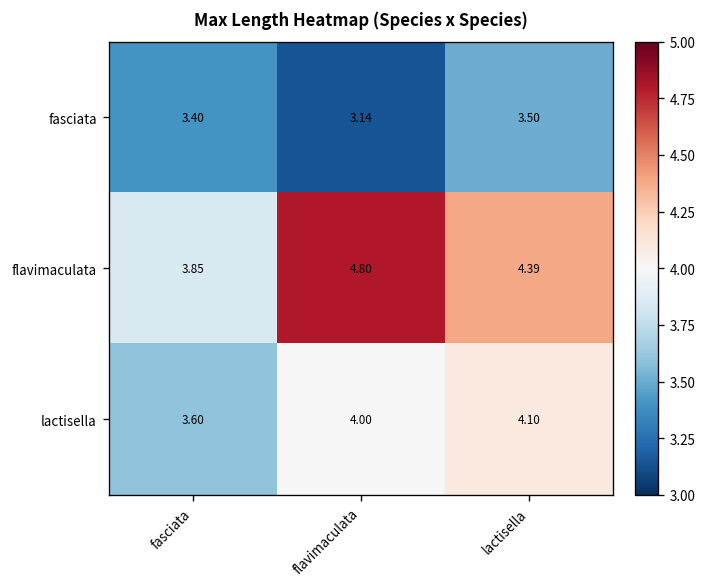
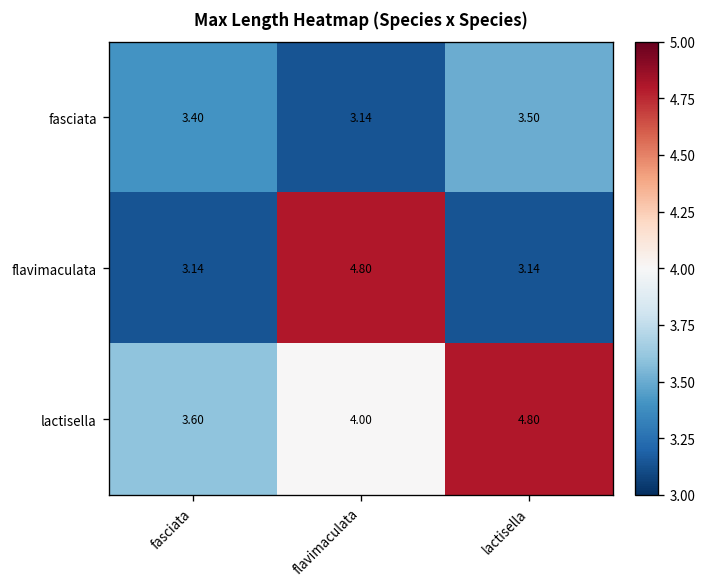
  {
    "fasciata": {
      "fasciata": 3.40,
      "flavimaculata": 3.14,
      "lactisella": 3.50
    },
    "flavimaculata": {
-     "fasciata": 3.85,
+     "fasciata": 3.14,
      "flavimaculata": 4.80,
-     "lactisella": 4.39
+     "lactisella": 3.14
    },
    "lactisella": {
      "fasciata": 3.60,
      "flavimaculata": 4.00,
-     "lactisella": 4.10
+     "lactisella": 4.80
    }
  }
